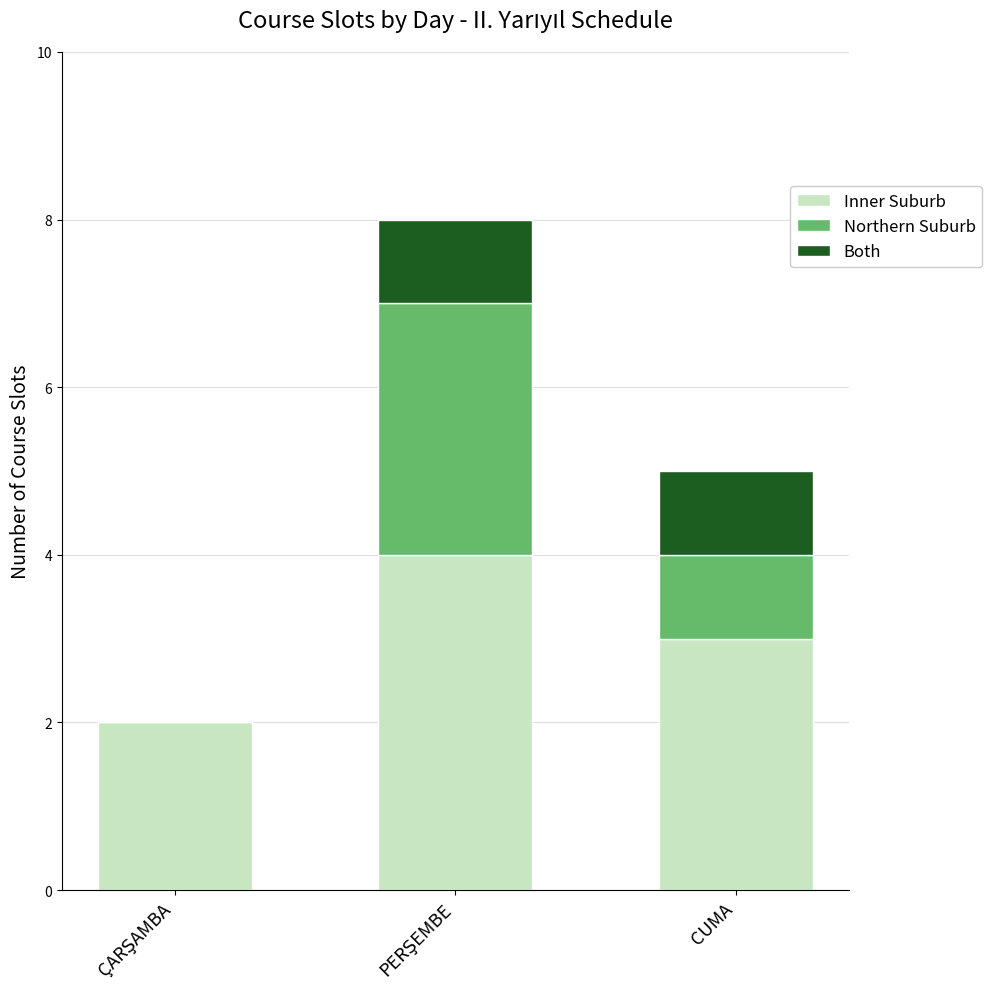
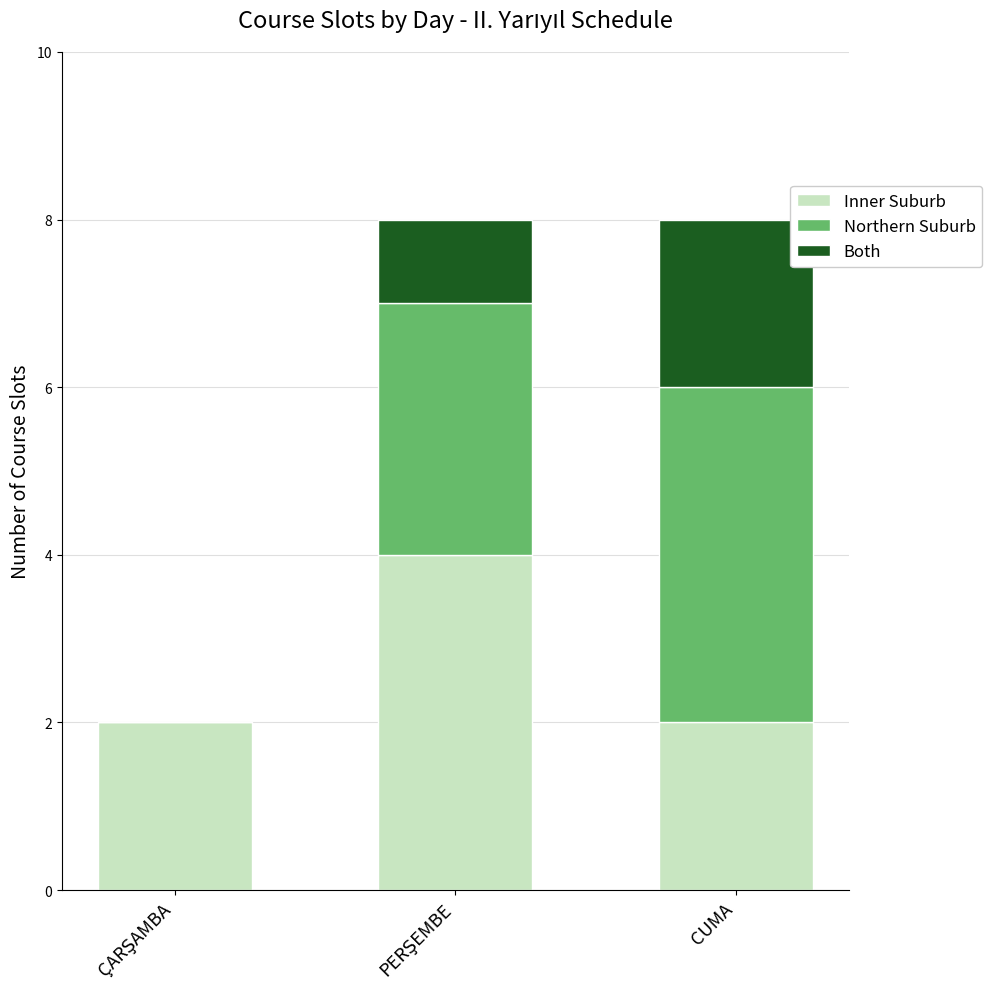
  {
    "Inner Suburb": {
      "ÇARŞAMBA": 2,
      "PERŞEMBE": 4,
-     "CUMA": 3
+     "CUMA": 2
    },
    "Northern Suburb": {
-     "CUMA": 1
+     "CUMA": 4
    },
    "Both": {
-     "CUMA": 1
+     "CUMA": 2
    }
  }
